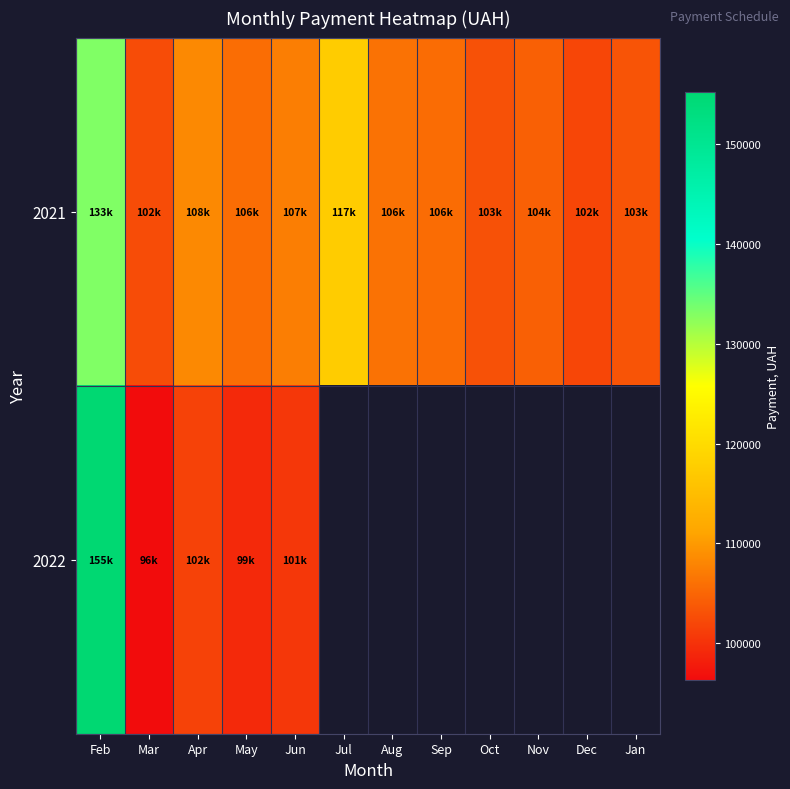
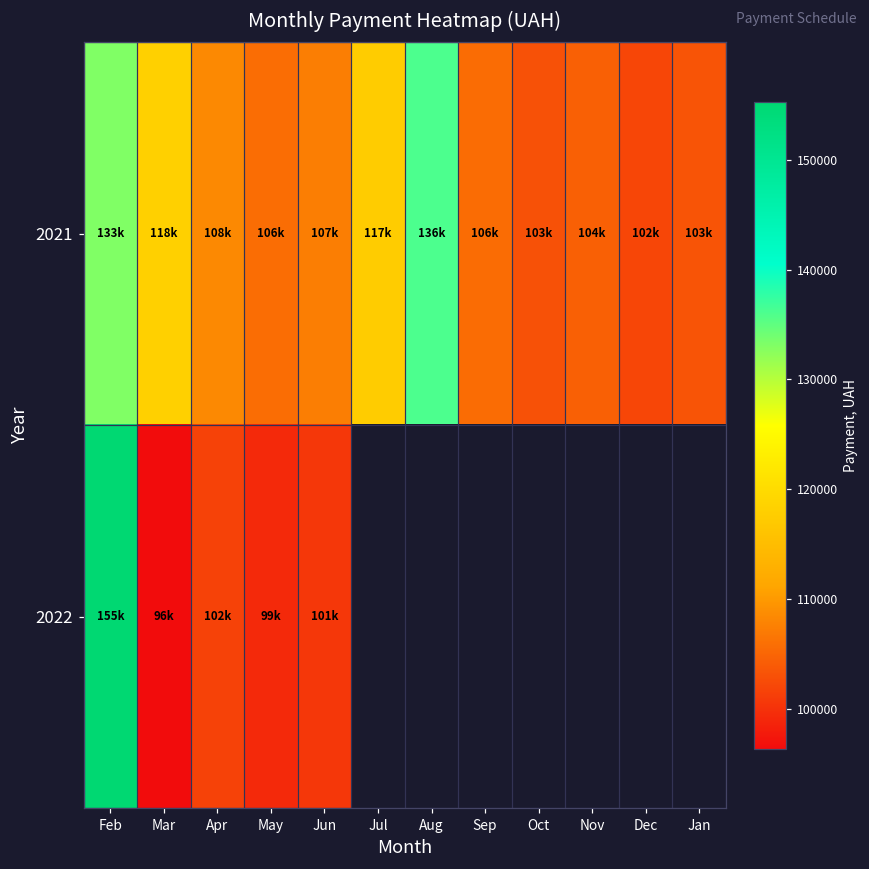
  {
    "2021": {
      "Feb": "133k",
-     "Mar": "102k",
+     "Mar": "118k",
      "Apr": "108k",
      "May": "106k",
      "Jun": "107k",
      "Jul": "117k",
-     "Aug": "106k",
+     "Aug": "136k",
      "Sep": "106k",
      "Oct": "103k",
      "Nov": "104k",
      "Dec": "102k",
      "Jan": "103k"
    },
    "2022": {
      "Feb": "155k",
      "Mar": "96k",
      "Apr": "102k",
      "May": "99k",
      "Jun": "101k"
    }
  }
